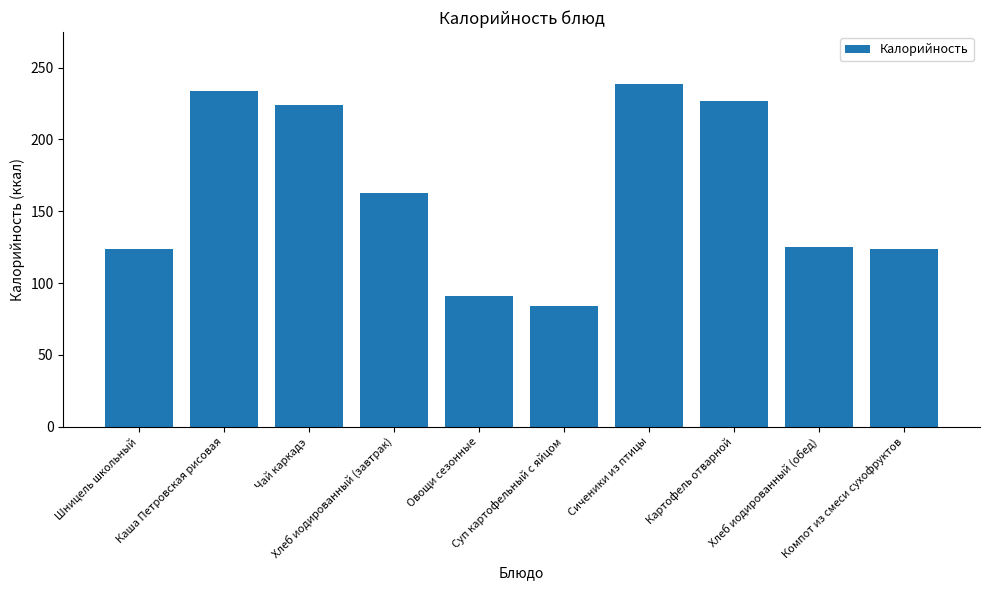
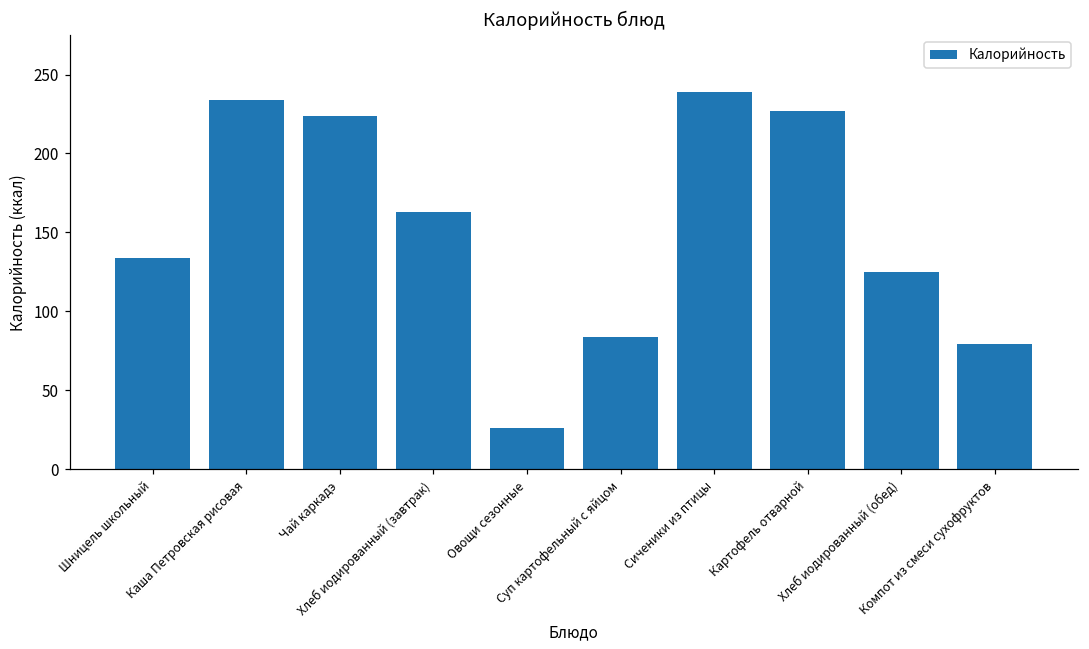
  {
-   "Шницель школьный": 124,
+   "Шницель школьный": 134,
    "Каша Петровская рисовая": 234,
    "Чай каркадэ": 224,
    "Хлеб иодированный (завтрак)": 163,
-   "Овощи сезонные": 91,
+   "Овощи сезонные": 26,
    "Суп картофельный с яйцом": 84,
    "Сиченики из птицы": 239,
    "Картофель отварной": 227,
    "Хлеб иодированный (обед)": 125,
-   "Компот из смеси сухофруктов": 124
+   "Компот из смеси сухофруктов": 79
  }
